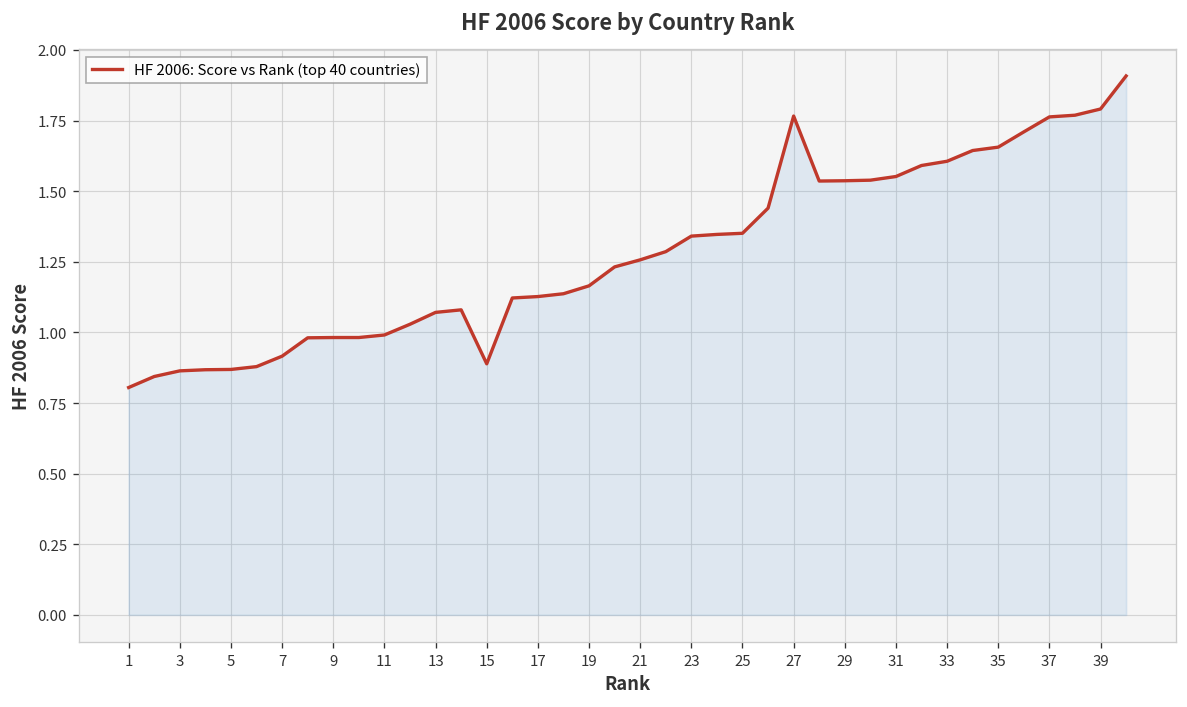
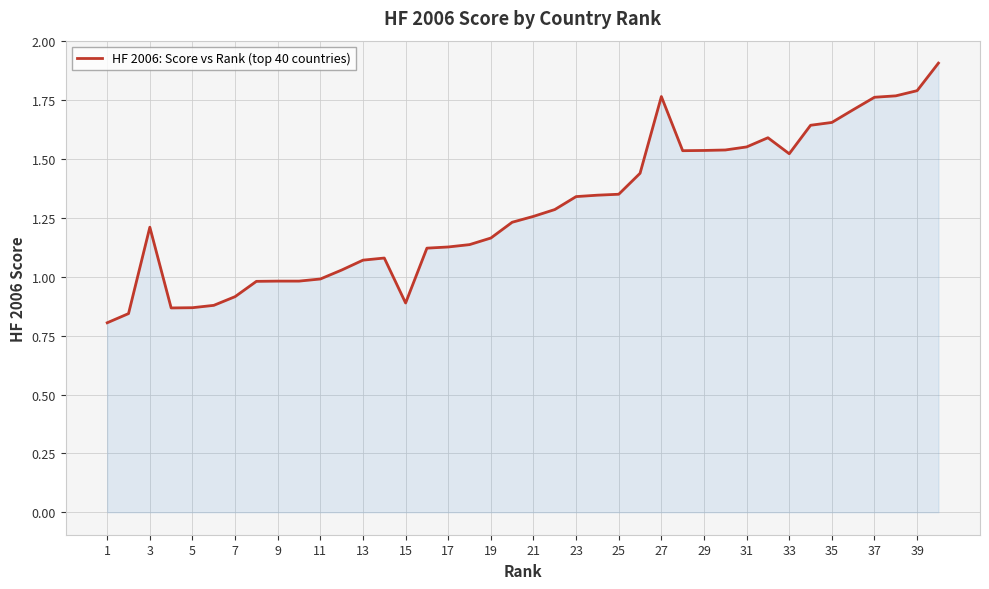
  {
    "1": 0.81,
-   "3": 0.86,
+   "3": 1.21,
    "5": 0.87,
    "7": 0.92,
    "9": 0.98,
    "11": 0.99,
    "13": 1.07,
    "15": 0.89,
    "17": 1.13,
    "19": 1.17,
    "21": 1.26,
    "23": 1.34,
    "25": 1.35,
    "27": 1.77,
    "29": 1.54,
    "31": 1.55,
-   "33": 1.61,
+   "33": 1.52,
    "35": 1.66,
    "37": 1.76,
    "39": 1.79
  }
